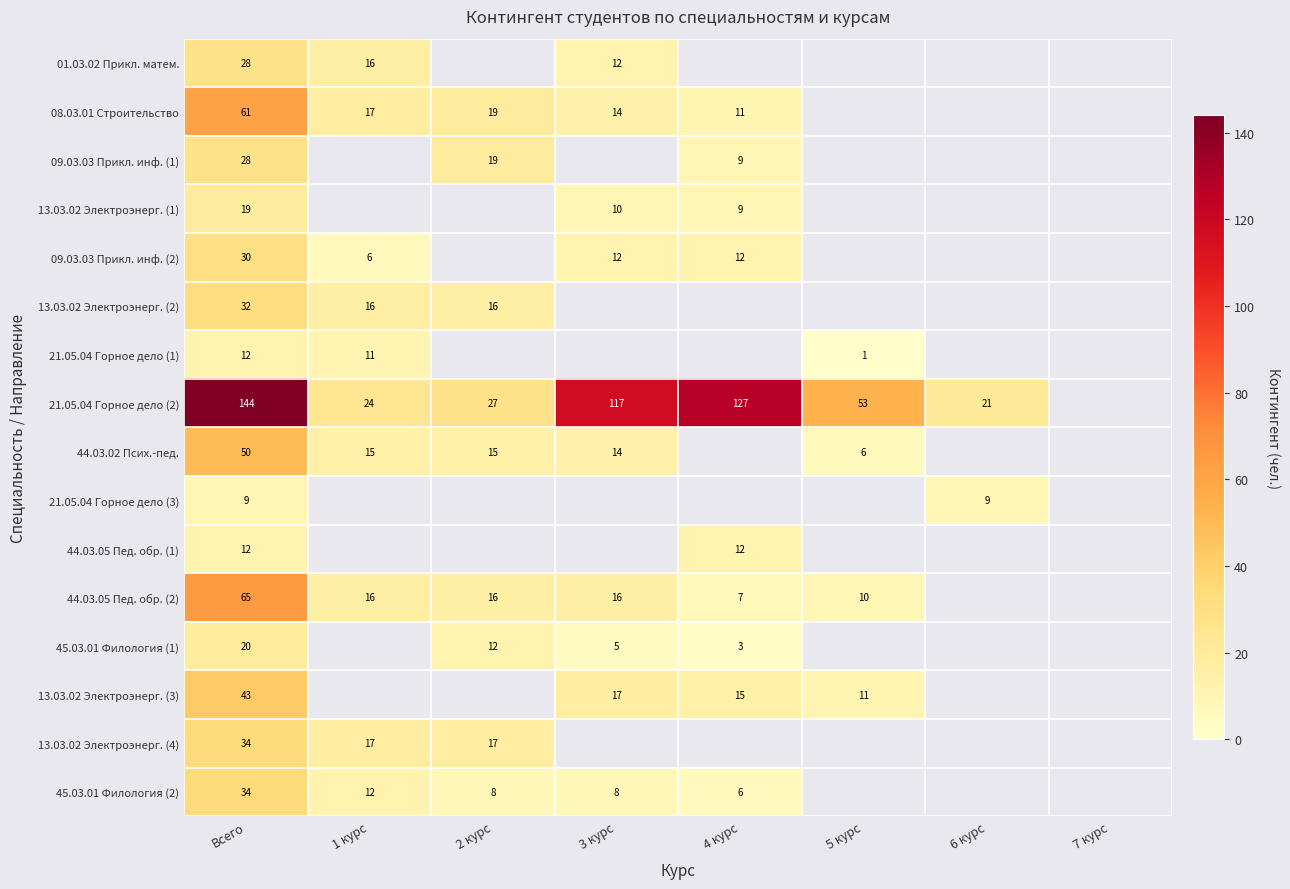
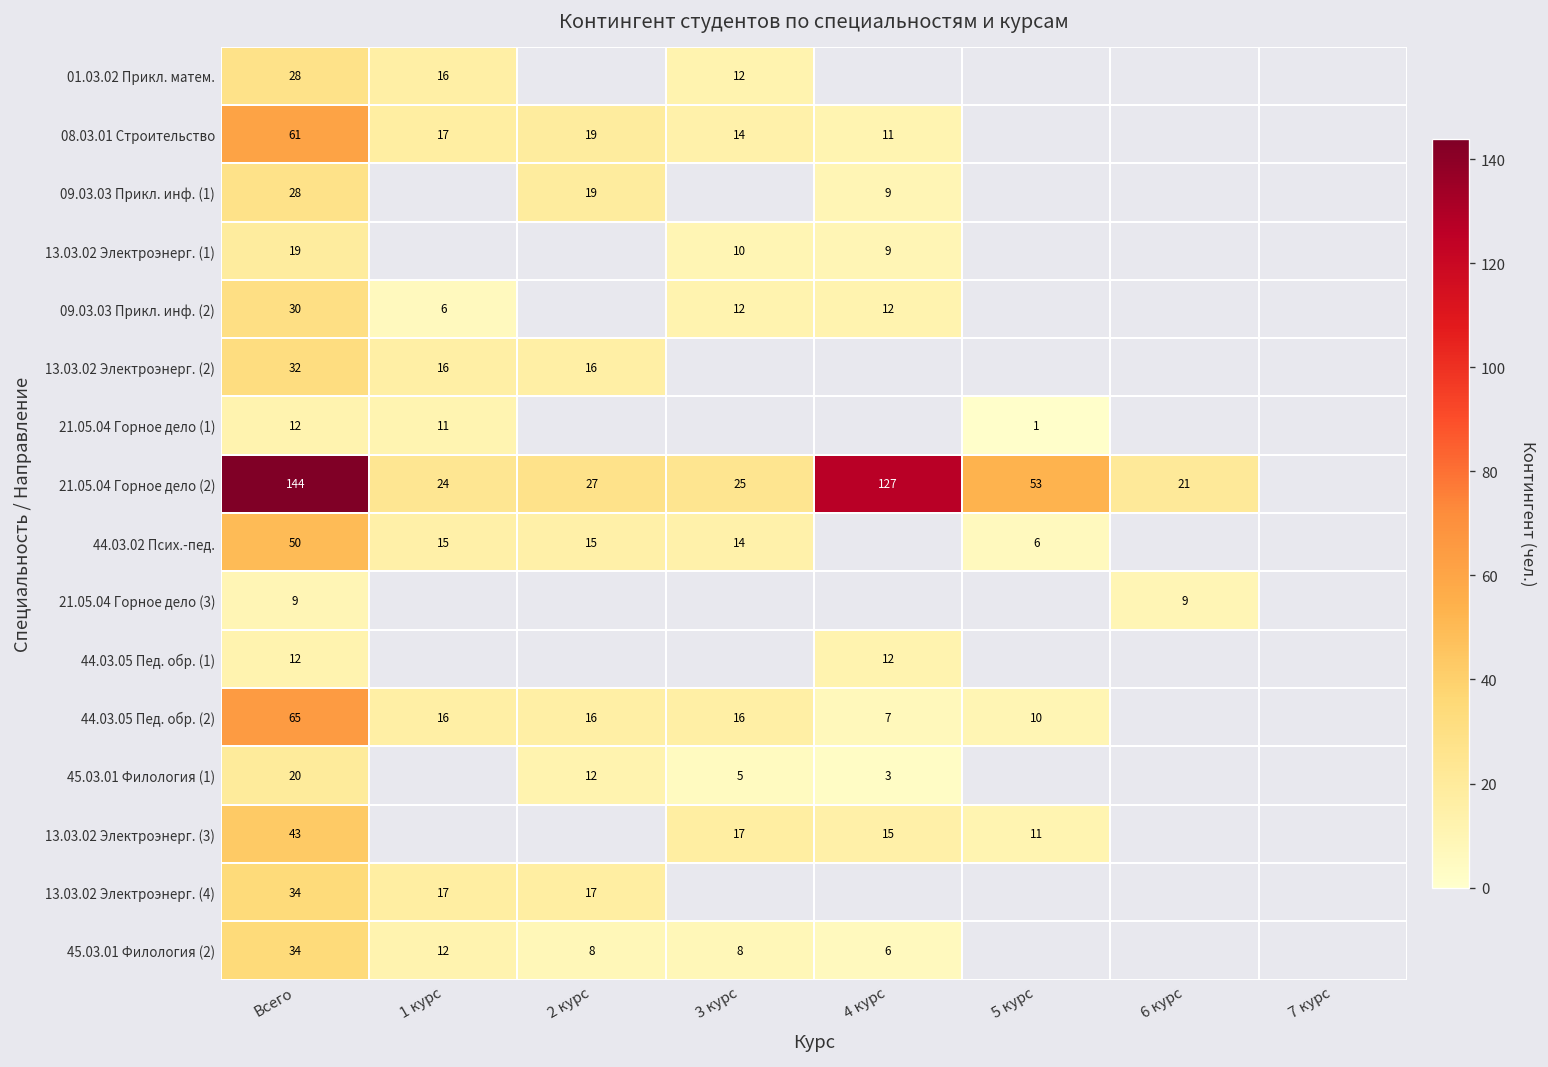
  {
    "01.03.02 Прикл. матем.": {
      "Всего": 28,
      "1 курс": 16,
      "3 курс": 12
    },
    "08.03.01 Строительство": {
      "Всего": 61,
      "1 курс": 17,
      "2 курс": 19,
      "3 курс": 14,
      "4 курс": 11
    },
    "09.03.03 Прикл. инф. (1)": {
      "Всего": 28,
      "2 курс": 19,
      "4 курс": 9
    },
    "13.03.02 Электроэнерг. (1)": {
      "Всего": 19,
      "3 курс": 10,
      "4 курс": 9
    },
    "09.03.03 Прикл. инф. (2)": {
      "Всего": 30,
      "1 курс": 6,
      "3 курс": 12,
      "4 курс": 12
    },
    "13.03.02 Электроэнерг. (2)": {
      "Всего": 32,
      "1 курс": 16,
      "2 курс": 16
    },
    "21.05.04 Горное дело (1)": {
      "Всего": 12,
      "1 курс": 11,
      "5 курс": 1
    },
    "21.05.04 Горное дело (2)": {
      "Всего": 144,
      "1 курс": 24,
      "2 курс": 27,
-     "3 курс": 117,
+     "3 курс": 25,
      "4 курс": 127,
      "5 курс": 53,
      "6 курс": 21
    },
    "44.03.02 Псих.-пед.": {
      "Всего": 50,
      "1 курс": 15,
      "2 курс": 15,
      "3 курс": 14,
      "5 курс": 6
    },
    "21.05.04 Горное дело (3)": {
      "Всего": 9,
      "6 курс": 9
    },
    "44.03.05 Пед. обр. (1)": {
      "Всего": 12,
      "4 курс": 12
    },
    "44.03.05 Пед. обр. (2)": {
      "Всего": 65,
      "1 курс": 16,
      "2 курс": 16,
      "3 курс": 16,
      "4 курс": 7,
      "5 курс": 10
    },
    "45.03.01 Филология (1)": {
      "Всего": 20,
      "2 курс": 12,
      "3 курс": 5,
      "4 курс": 3
    },
    "13.03.02 Электроэнерг. (3)": {
      "Всего": 43,
      "3 курс": 17,
      "4 курс": 15,
      "5 курс": 11
    },
    "13.03.02 Электроэнерг. (4)": {
      "Всего": 34,
      "1 курс": 17,
      "2 курс": 17
    },
    "45.03.01 Филология (2)": {
      "Всего": 34,
      "1 курс": 12,
      "2 курс": 8,
      "3 курс": 8,
      "4 курс": 6
    }
  }
